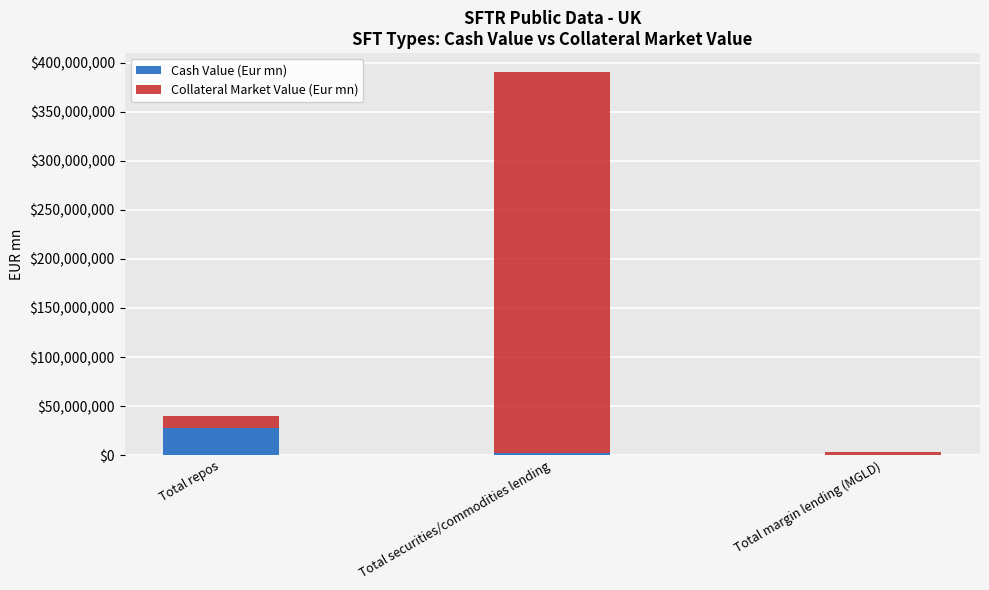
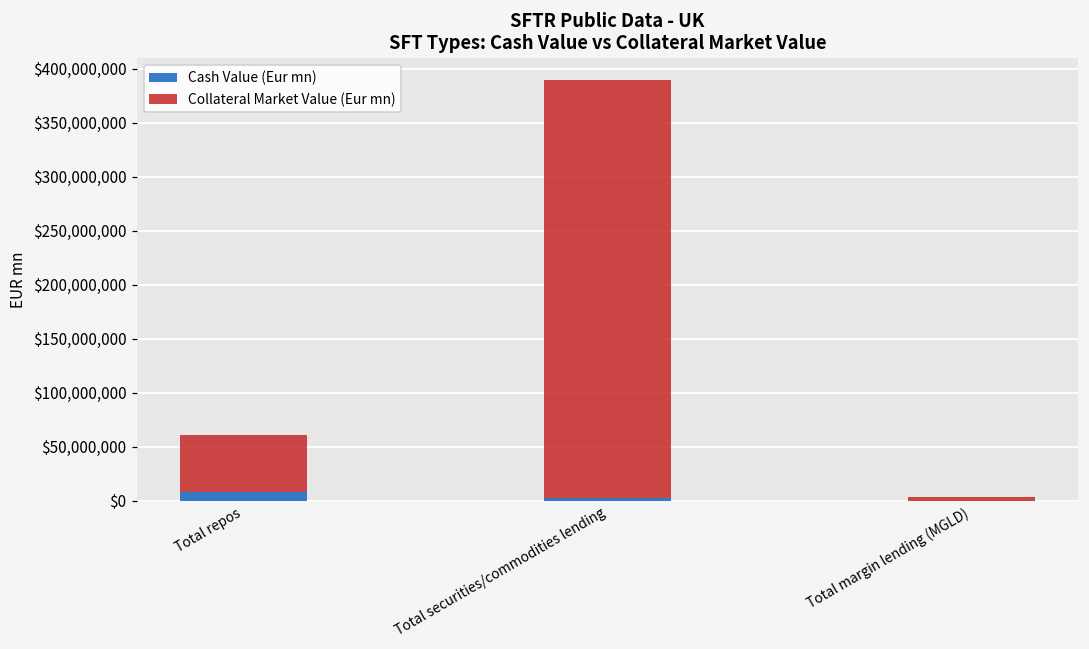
  {
    "Cash Value (Eur mn)": {
-     "Total repos": "$30,000,000"
+     "Total repos": "$10,000,000"
    },
    "Collateral Market Value (Eur mn)": {
-     "Total repos": "$10,000,000",
+     "Total repos": "$50,000,000",
      "Total securities/commodities lending": "$390,000,000",
      "Total margin lending (MGLD)": "$0"
    }
  }
